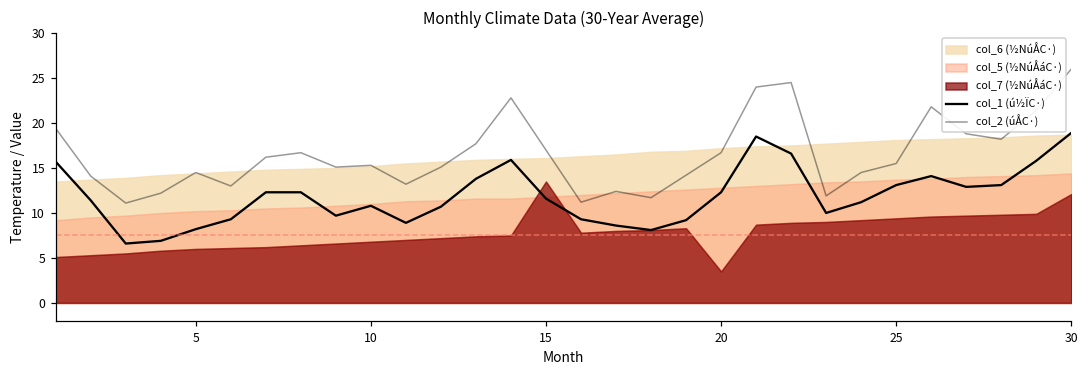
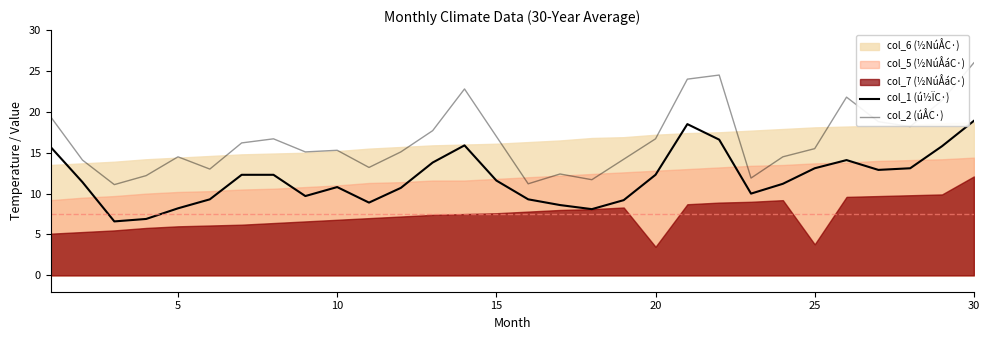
  {
    "col_7 (½NúÅáC·)": {
      "5": 6,
      "10": 7,
-     "15": 14,
+     "15": 8,
      "20": 4,
-     "25": 9,
+     "25": 4,
      "30": 12
    }
  }
